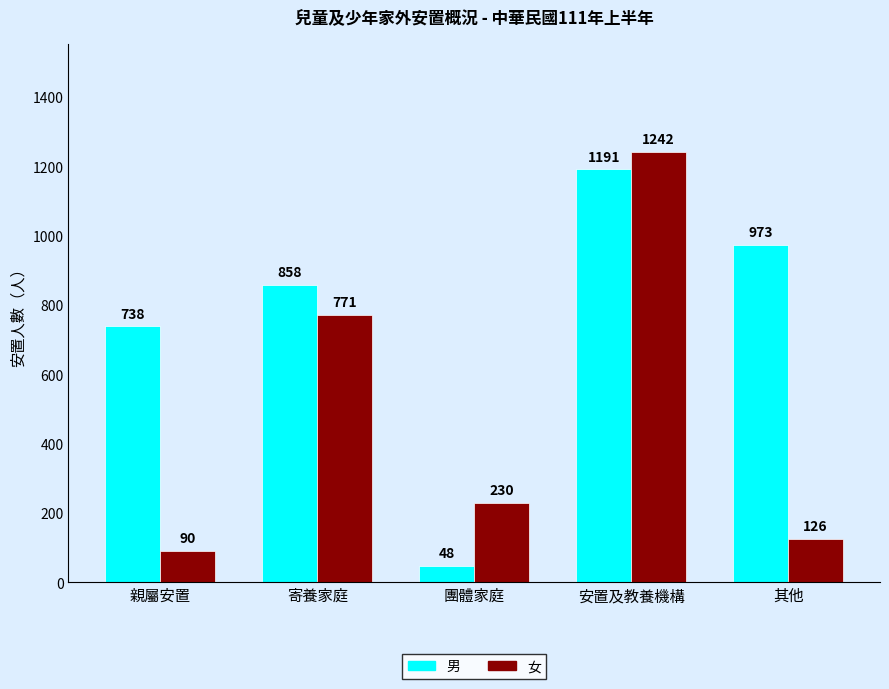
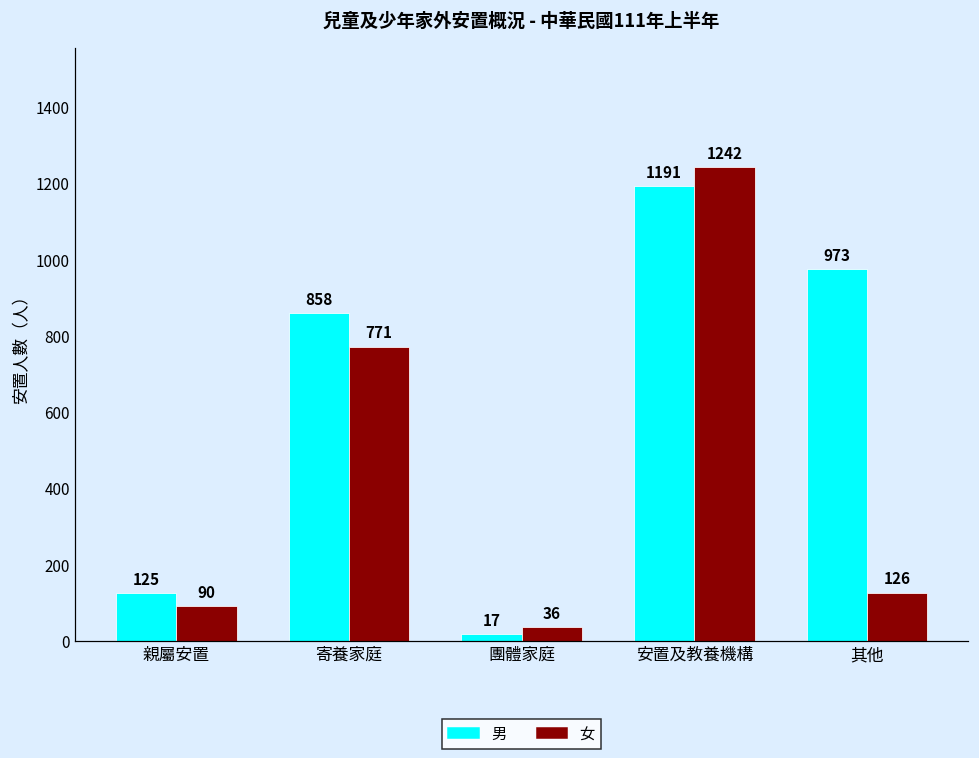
  {
    "男": {
-     "親屬安置": 738,
+     "親屬安置": 125,
      "寄養家庭": 858,
-     "團體家庭": 48,
+     "團體家庭": 17,
      "安置及教養機構": 1191,
      "其他": 973
    },
    "女": {
      "親屬安置": 90,
      "寄養家庭": 771,
-     "團體家庭": 230,
+     "團體家庭": 36,
      "安置及教養機構": 1242,
      "其他": 126
    }
  }
